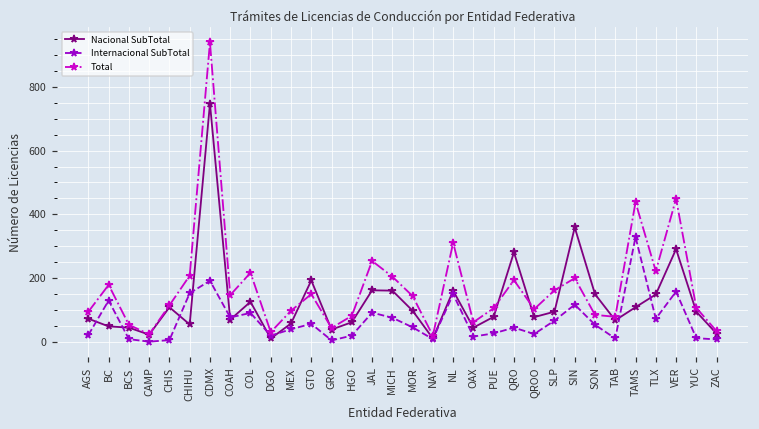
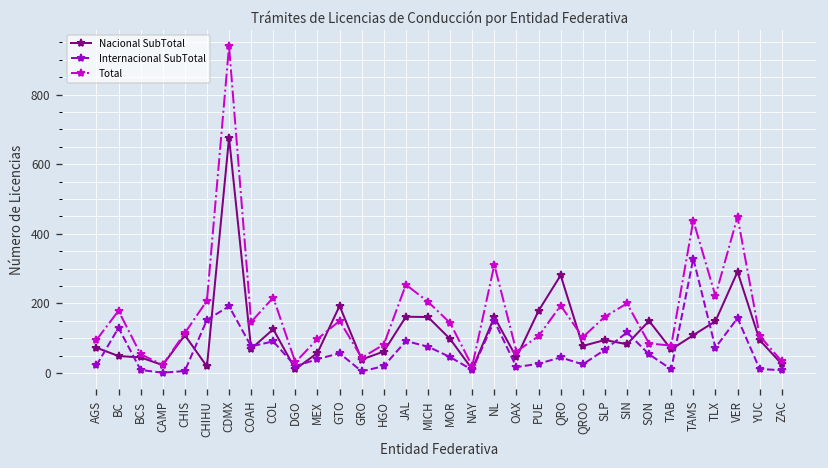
  {
    "Nacional SubTotal": {
      "AGS": 70,
      "BC": 50,
      "BCS": 50,
-     "CHIHU": 60,
-     "CDMX": 750,
+     "CHIHU": 20,
+     "CDMX": 680,
      "COL": 130,
      "DGO": 10,
      "MEX": 60,
      "GTO": 190,
      "HGO": 60,
      "JAL": 160,
      "MICH": 160,
      "MOR": 100,
      "NL": 160,
      "OAX": 50,
-     "PUE": 80,
+     "PUE": 180,
      "QRO": 280,
      "QROO": 80,
      "SLP": 100,
-     "SIN": 360,
+     "SIN": 80,
      "SON": 150,
      "TAB": 70,
      "TAMS": 110,
      "TLX": 150,
      "VER": 290,
      "YUC": 100
    }
  }
